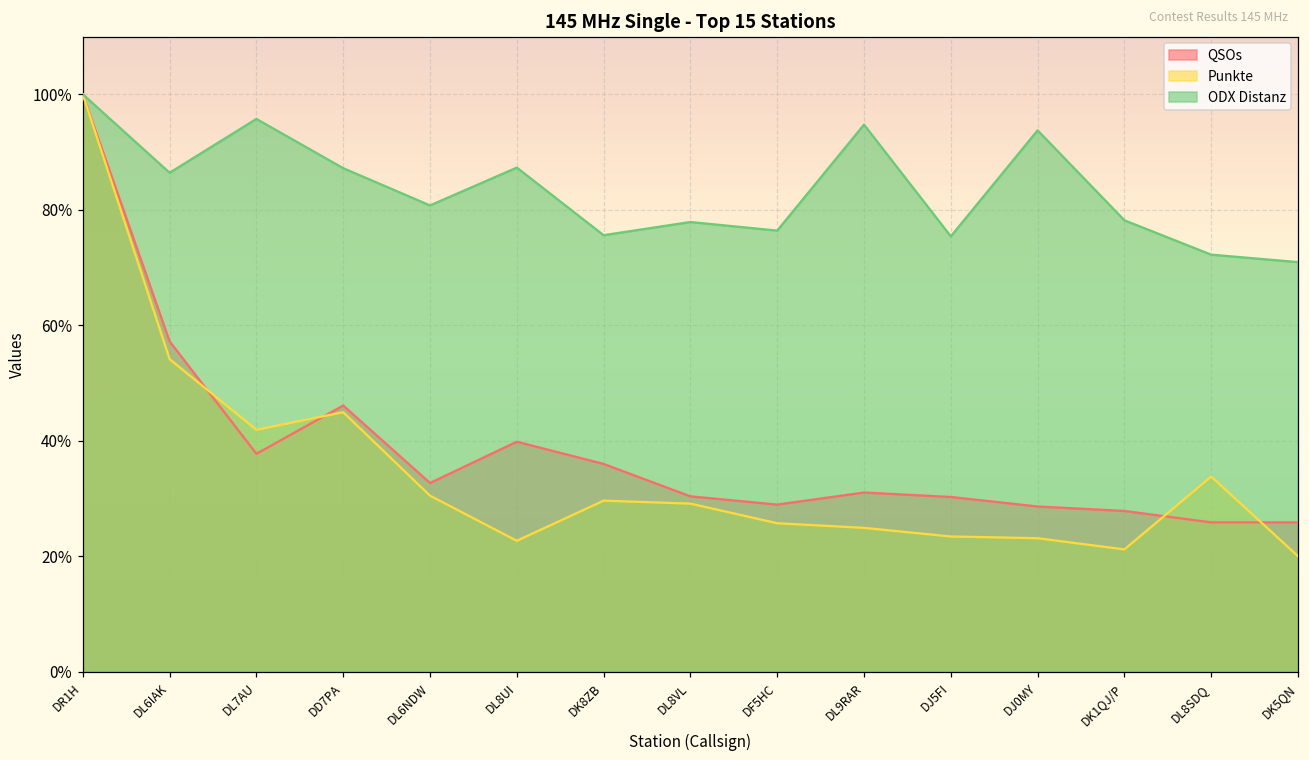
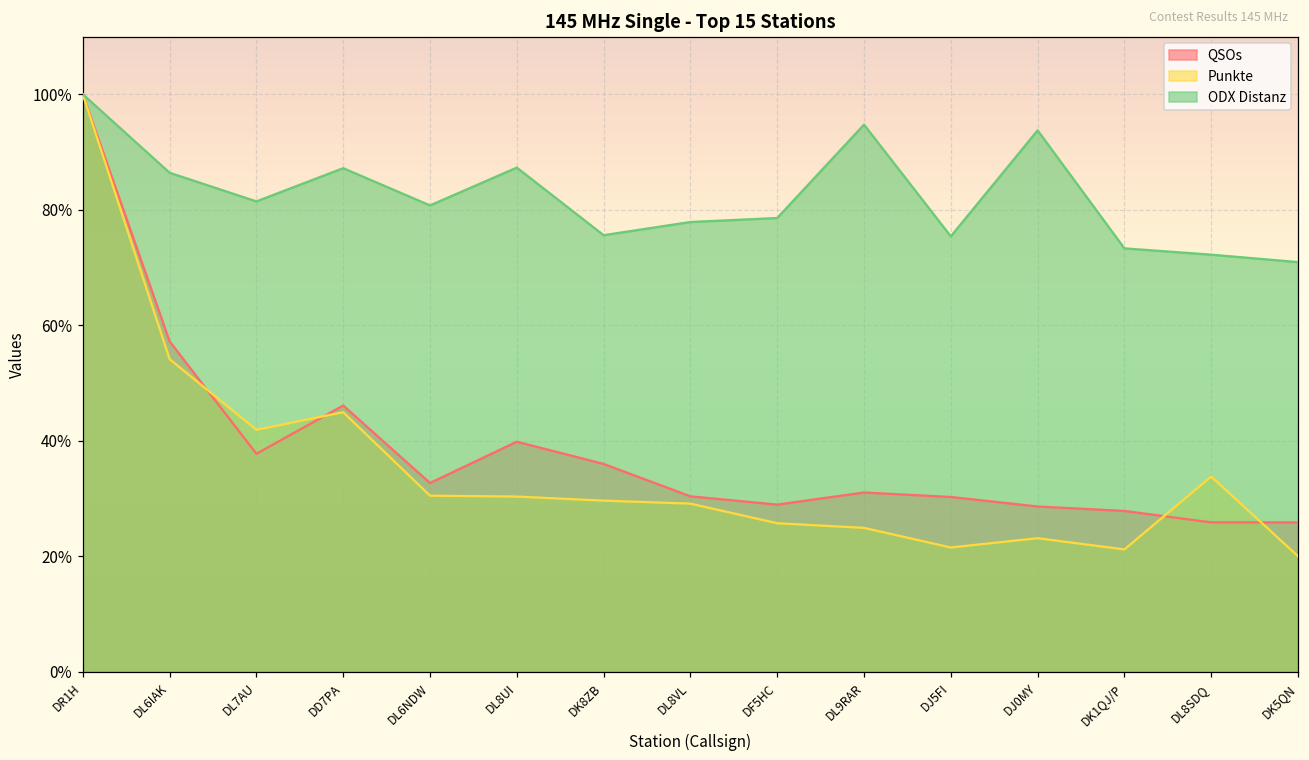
  {
    "QSOs": {
      "DL6IAK": "57%",
      "DL7AU": "38%",
      "DD7PA": "46%",
      "DL6NDW": "33%",
      "DL8UI": "40%",
      "DK8ZB": "36%",
      "DL8VL": "30%",
      "DF5HC": "29%",
      "DL9RAR": "31%",
      "DJ5FI": "30%",
      "DJ0MY": "29%",
      "DK1QJ/P": "28%",
      "DL8SDQ": "26%",
      "DK5QN": "26%"
    },
    "Punkte": {
      "DL6IAK": "54%",
      "DL7AU": "42%",
      "DD7PA": "45%",
      "DL6NDW": "30%",
-     "DL8UI": "23%",
+     "DL8UI": "30%",
      "DK8ZB": "30%",
      "DL8VL": "29%",
      "DF5HC": "26%",
      "DL9RAR": "25%",
-     "DJ5FI": "23%",
+     "DJ5FI": "22%",
      "DJ0MY": "23%",
      "DK1QJ/P": "21%",
      "DL8SDQ": "34%",
      "DK5QN": "20%"
    },
    "ODX Distanz": {
      "DL6IAK": "86%",
-     "DL7AU": "96%",
+     "DL7AU": "81%",
      "DD7PA": "87%",
      "DL6NDW": "81%",
      "DL8UI": "87%",
      "DK8ZB": "76%",
      "DL8VL": "78%",
-     "DF5HC": "76%",
+     "DF5HC": "79%",
      "DL9RAR": "95%",
      "DJ5FI": "75%",
      "DJ0MY": "94%",
-     "DK1QJ/P": "78%",
+     "DK1QJ/P": "73%",
      "DL8SDQ": "72%",
      "DK5QN": "71%"
    }
  }
